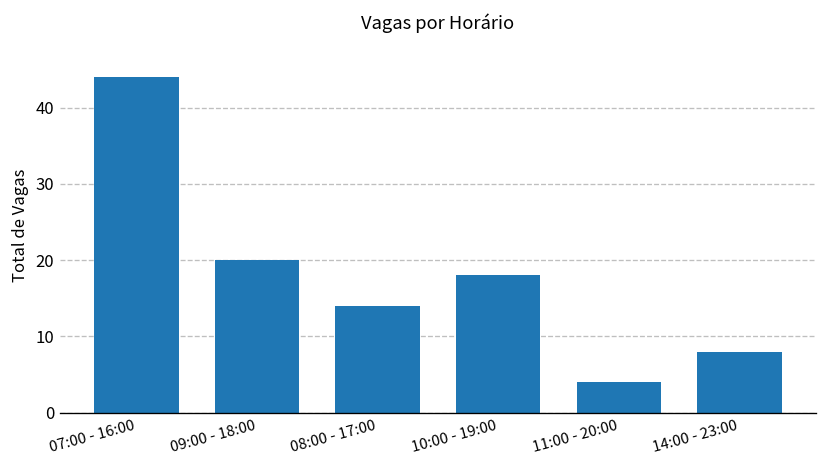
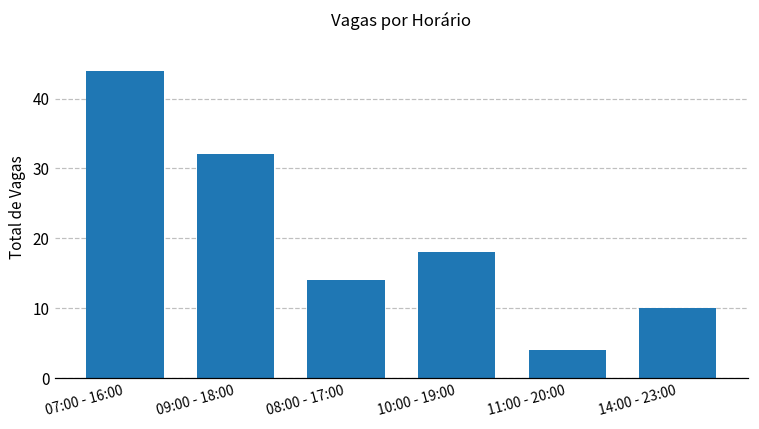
  {
    "07:00 - 16:00": 44,
-   "09:00 - 18:00": 20,
+   "09:00 - 18:00": 32,
    "08:00 - 17:00": 14,
    "10:00 - 19:00": 18,
    "11:00 - 20:00": 4,
-   "14:00 - 23:00": 8
+   "14:00 - 23:00": 10
  }
